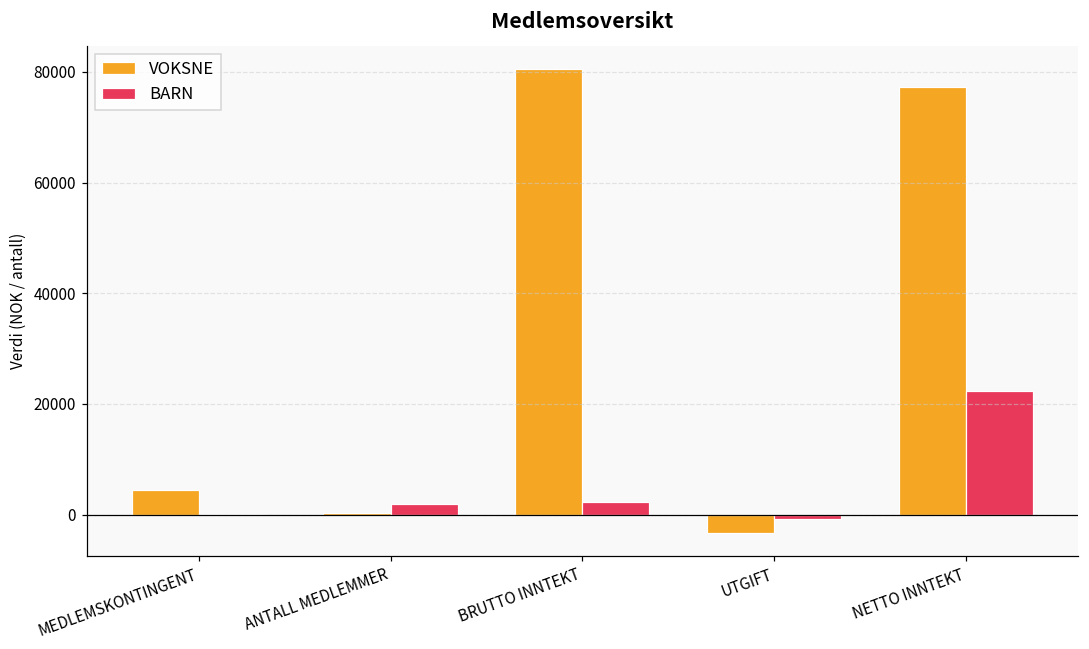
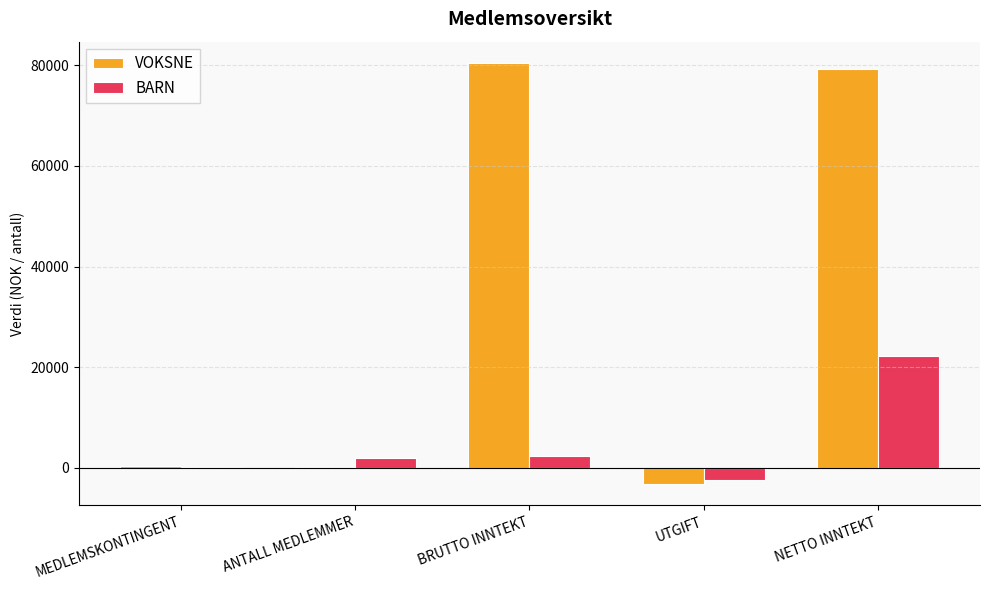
  {
    "VOKSNE": {
-     "MEDLEMSKONTINGENT": 4000,
+     "MEDLEMSKONTINGENT": 0,
      "BRUTTO INNTEKT": 81000,
      "UTGIFT": -3000,
-     "NETTO INNTEKT": 77000
+     "NETTO INNTEKT": 79000
    },
    "BARN": {
      "ANTALL MEDLEMMER": 2000,
      "BRUTTO INNTEKT": 2000,
-     "UTGIFT": -1000,
+     "UTGIFT": -2000,
      "NETTO INNTEKT": 22000
    }
  }
